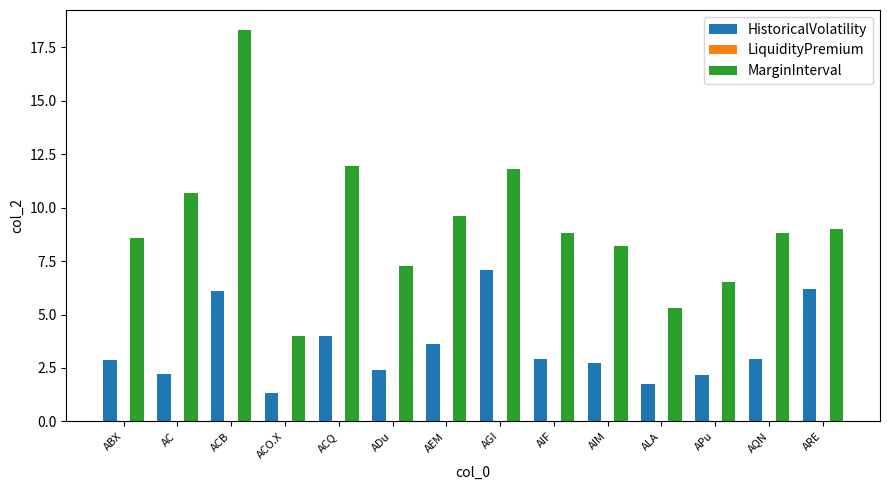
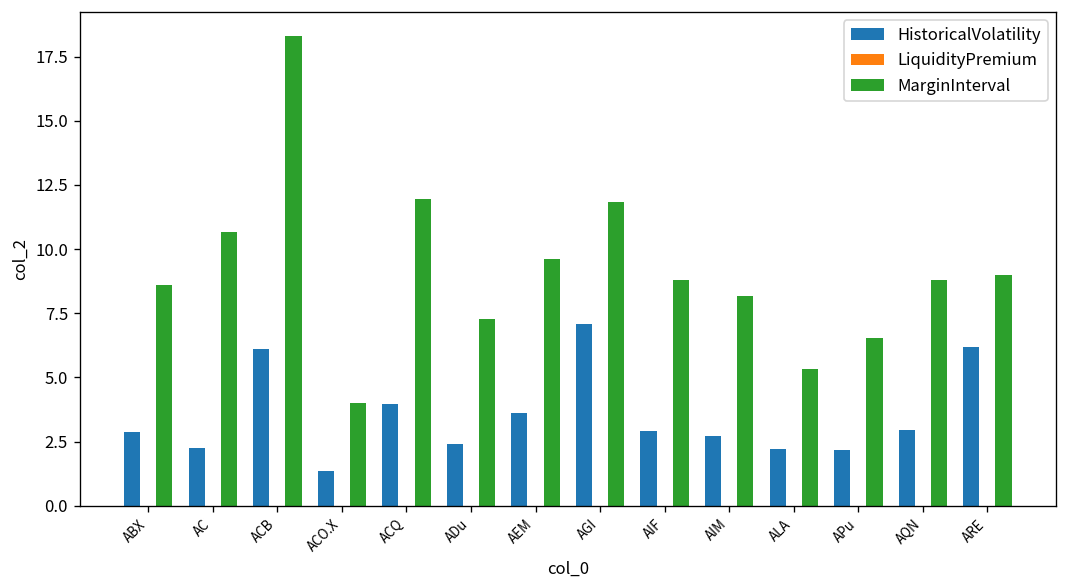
  {
    "HistoricalVolatility": {
      "ABX": 2.9,
      "AC": 2.2,
      "ACB": 6.1,
      "ACO.X": 1.3,
      "ACQ": 4.0,
      "ADu": 2.4,
      "AEM": 3.6,
      "AGI": 7.1,
      "AIF": 2.9,
      "AIM": 2.7,
-     "ALA": 1.8,
+     "ALA": 2.2,
      "APu": 2.2,
      "AQN": 2.9,
      "ARE": 6.2
    },
    "LiquidityPremium": {
      "ABX": 0.0,
      "AC": 0.0,
      "ACB": 0.0,
      "ACO.X": 0.0,
      "ACQ": 0.0,
      "ADu": 0.0,
      "AEM": 0.0,
      "AGI": 0.0,
      "AIF": 0.0,
      "AIM": 0.0,
      "ALA": 0.0,
      "APu": 0.0,
      "AQN": 0.0,
      "ARE": 0.0
    },
    "MarginInterval": {
      "ABX": 8.6,
      "AC": 10.7,
      "ACB": 18.3,
      "ACO.X": 4.0,
      "ACQ": 11.9,
      "ADu": 7.3,
      "AEM": 9.6,
      "AGI": 11.8,
      "AIF": 8.8,
      "AIM": 8.2,
      "ALA": 5.3,
      "APu": 6.5,
      "AQN": 8.8,
      "ARE": 9.0
    }
  }
